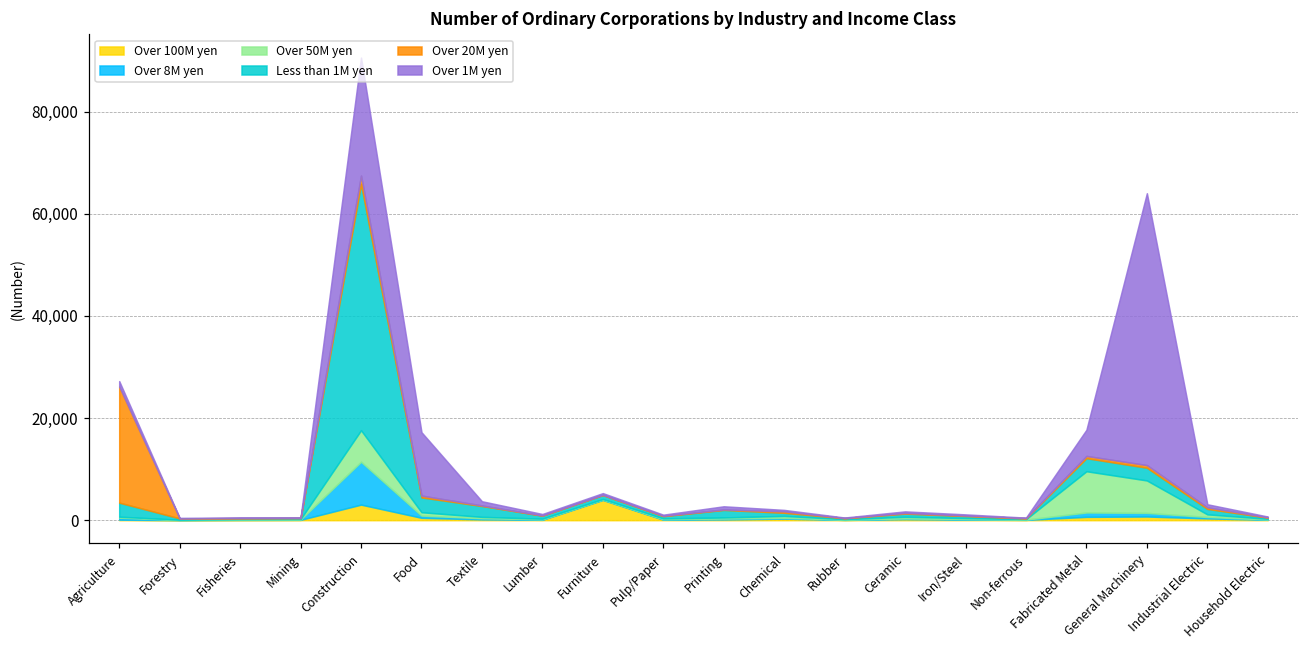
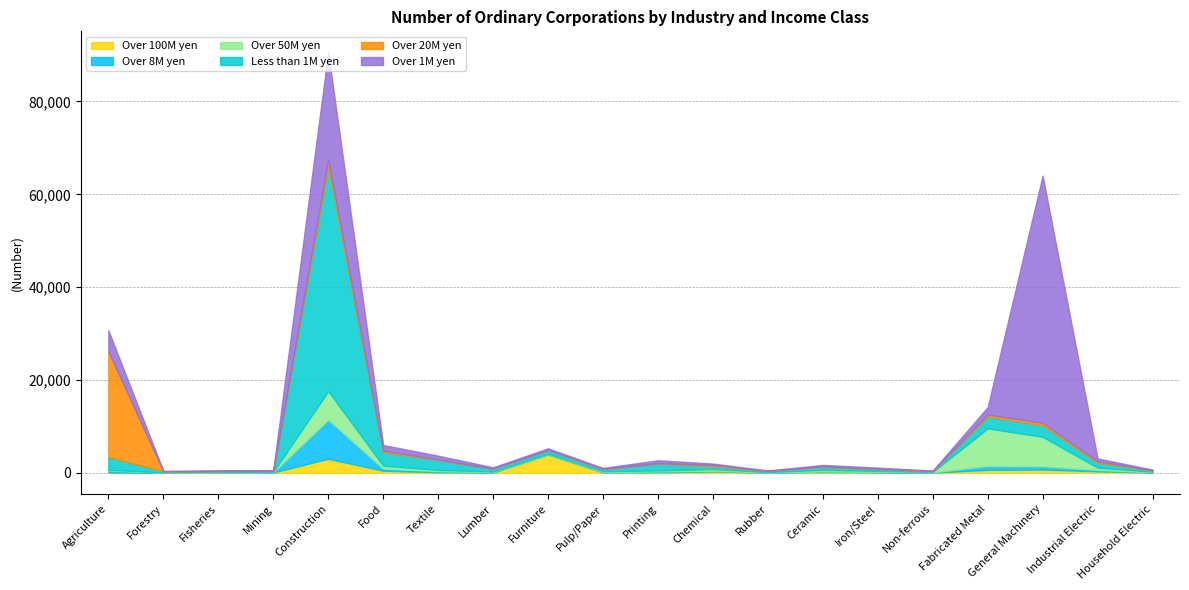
  {
    "Over 100M yen": {
      "Construction": "3,000",
      "Fabricated Metal": "1,000",
      "General Machinery": "1,000"
    },
    "Over 50M yen": {
      "Construction": "6,000",
      "Food": "1,000",
      "Fabricated Metal": "8,000",
      "General Machinery": "6,000"
    },
    "Over 20M yen": {
      "Agriculture": "23,000",
      "Construction": "2,000"
    },
    "Over 1M yen": {
-     "Agriculture": "1,000",
-     "Food": "12,000",
+     "Agriculture": "5,000",
+     "Food": "1,000",
      "Textile": "1,000",
      "Printing": "1,000",
-     "Fabricated Metal": "5,000",
+     "Fabricated Metal": "2,000",
      "General Machinery": "53,000",
      "Industrial Electric": "1,000"
    }
  }
